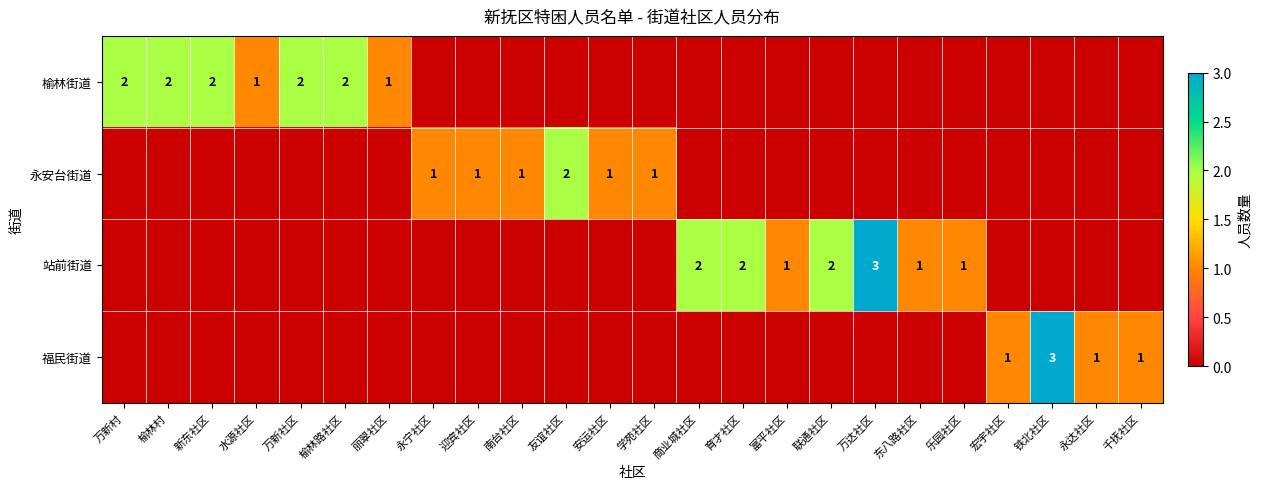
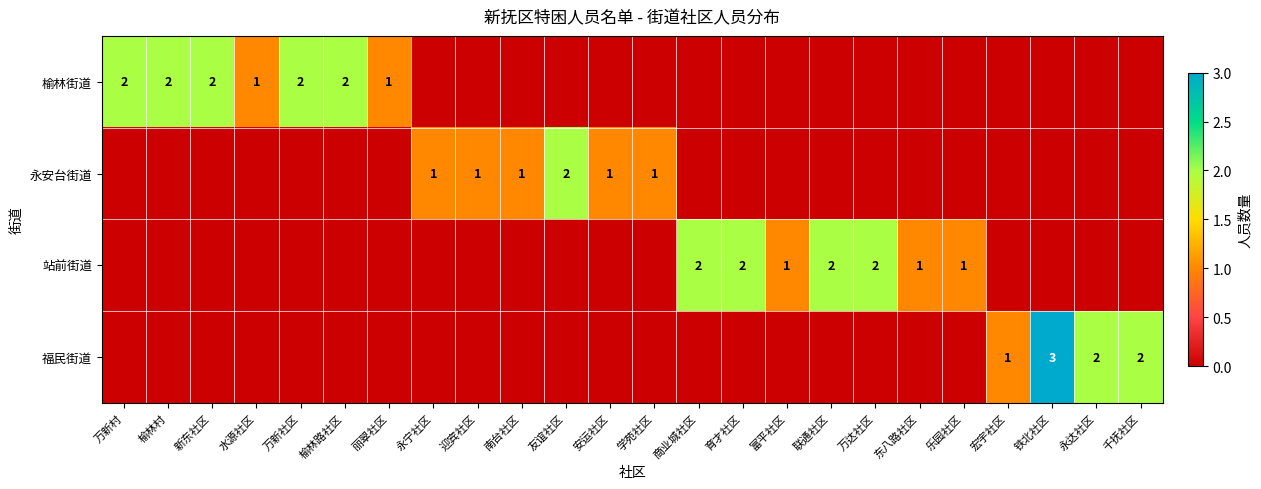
  {
    "榆林街道": {
      "万新村": 2,
      "榆林村": 2,
      "新东社区": 2,
      "水源社区": 1,
      "万新社区": 2,
      "榆林路社区": 2,
      "丽翠社区": 1
    },
    "永安台街道": {
      "永宁社区": 1,
      "迎宾社区": 1,
      "南台社区": 1,
      "友谊社区": 2,
      "安运社区": 1,
      "学苑社区": 1
    },
    "站前街道": {
      "商业城社区": 2,
      "育才社区": 2,
      "富平社区": 1,
      "联通社区": 2,
-     "万达社区": 3,
+     "万达社区": 2,
      "东八路社区": 1,
      "乐园社区": 1
    },
    "福民街道": {
      "宏宇社区": 1,
      "铁北社区": 3,
-     "永达社区": 1,
-     "千抚社区": 1
+     "永达社区": 2,
+     "千抚社区": 2
    }
  }
